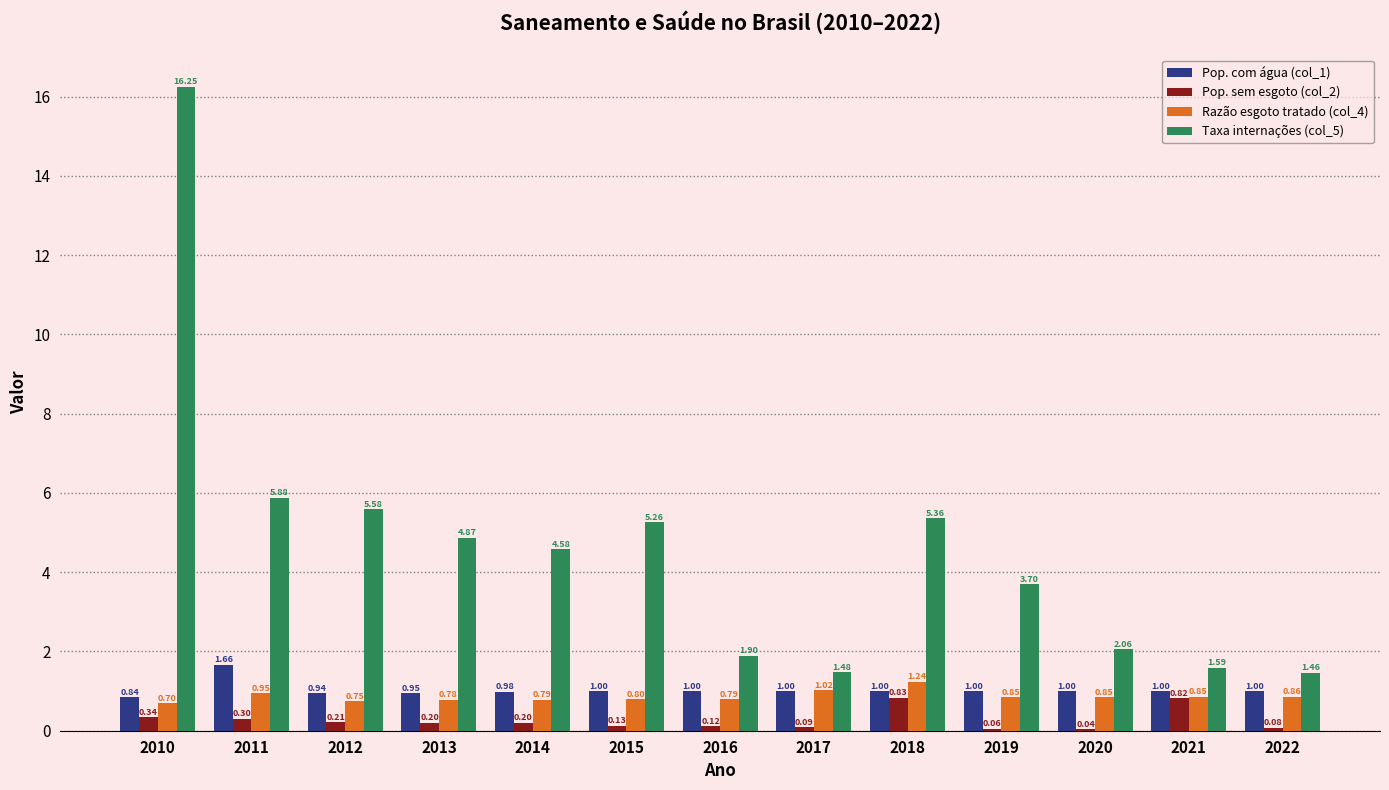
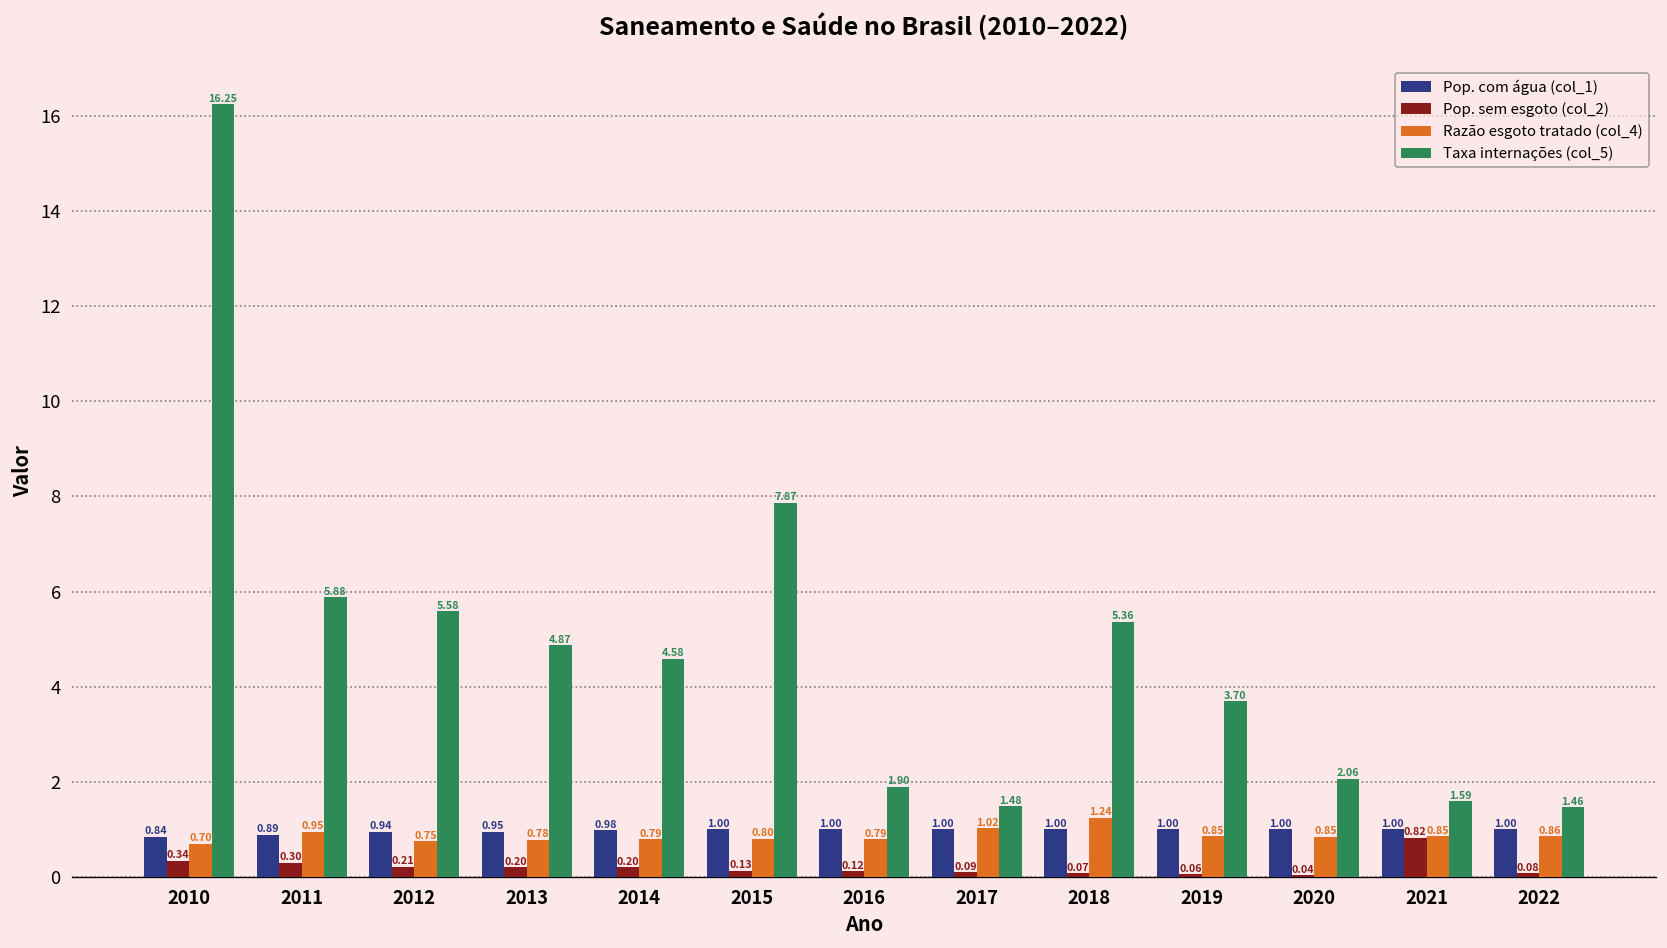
  {
    "Pop. com água (col_1)": {
      "2010": 0.84,
-     "2011": 1.66,
+     "2011": 0.89,
      "2012": 0.94,
      "2013": 0.95,
      "2014": 0.98,
      "2015": 1.00,
      "2016": 1.00,
      "2017": 1.00,
      "2018": 1.00,
      "2019": 1.00,
      "2020": 1.00,
      "2021": 1.00,
      "2022": 1.00
    },
    "Pop. sem esgoto (col_2)": {
      "2010": 0.34,
      "2011": 0.30,
      "2012": 0.21,
      "2013": 0.20,
      "2014": 0.20,
      "2015": 0.13,
      "2016": 0.12,
      "2017": 0.09,
-     "2018": 0.83,
+     "2018": 0.07,
      "2019": 0.06,
      "2020": 0.04,
      "2021": 0.82,
      "2022": 0.08
    },
    "Razão esgoto tratado (col_4)": {
      "2010": 0.70,
      "2011": 0.95,
      "2012": 0.75,
      "2013": 0.78,
      "2014": 0.79,
      "2015": 0.80,
      "2016": 0.79,
      "2017": 1.02,
      "2018": 1.24,
      "2019": 0.85,
      "2020": 0.85,
      "2021": 0.85,
      "2022": 0.86
    },
    "Taxa internações (col_5)": {
      "2010": 16.25,
      "2011": 5.88,
      "2012": 5.58,
      "2013": 4.87,
      "2014": 4.58,
-     "2015": 5.26,
+     "2015": 7.87,
      "2016": 1.90,
      "2017": 1.48,
      "2018": 5.36,
      "2019": 3.70,
      "2020": 2.06,
      "2021": 1.59,
      "2022": 1.46
    }
  }
